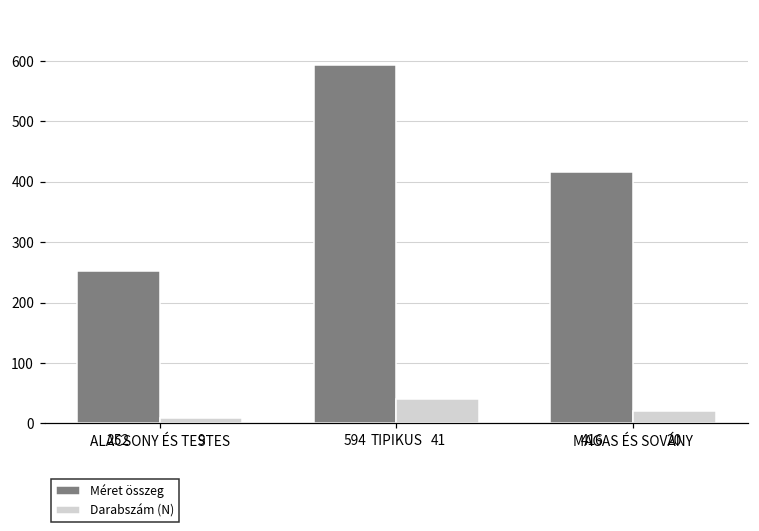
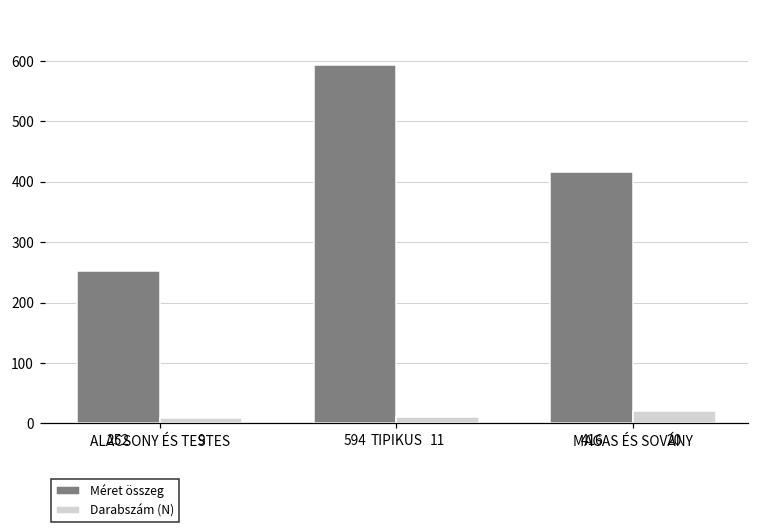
  {
    "Méret összeg": {
      "ALACSONY ÉS TESTES": 250,
      "TIPIKUS": 590,
      "MAGAS ÉS SOVÁNY": 420
    },
    "Darabszám (N)": {
      "ALACSONY ÉS TESTES": 9,
-     "TIPIKUS": 41,
+     "TIPIKUS": 11,
      "MAGAS ÉS SOVÁNY": 20
    }
  }
